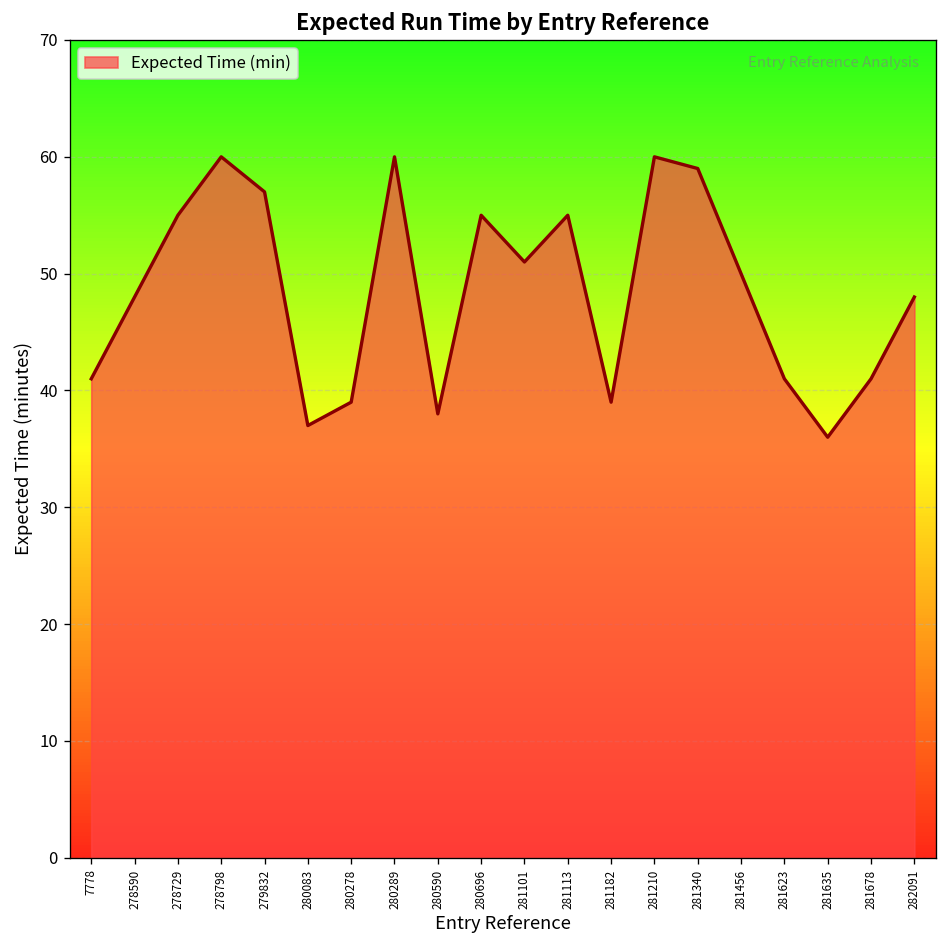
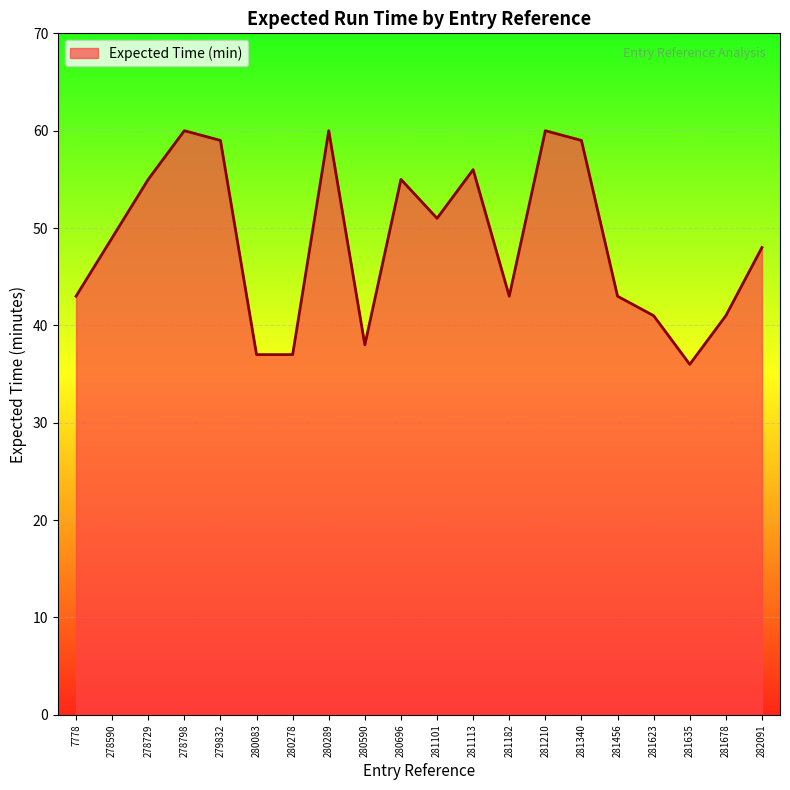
  {
-   "7778": 41,
-   "278590": 48,
+   "7778": 43,
+   "278590": 49,
    "278729": 55,
    "278798": 60,
-   "279832": 57,
+   "279832": 59,
    "280083": 37,
-   "280278": 39,
+   "280278": 37,
    "280289": 60,
    "280590": 38,
    "280696": 55,
    "281101": 51,
-   "281113": 55,
-   "281182": 39,
+   "281113": 56,
+   "281182": 43,
    "281210": 60,
    "281340": 59,
-   "281456": 50,
+   "281456": 43,
    "281623": 41,
    "281635": 36,
    "281678": 41,
    "282091": 48
  }
